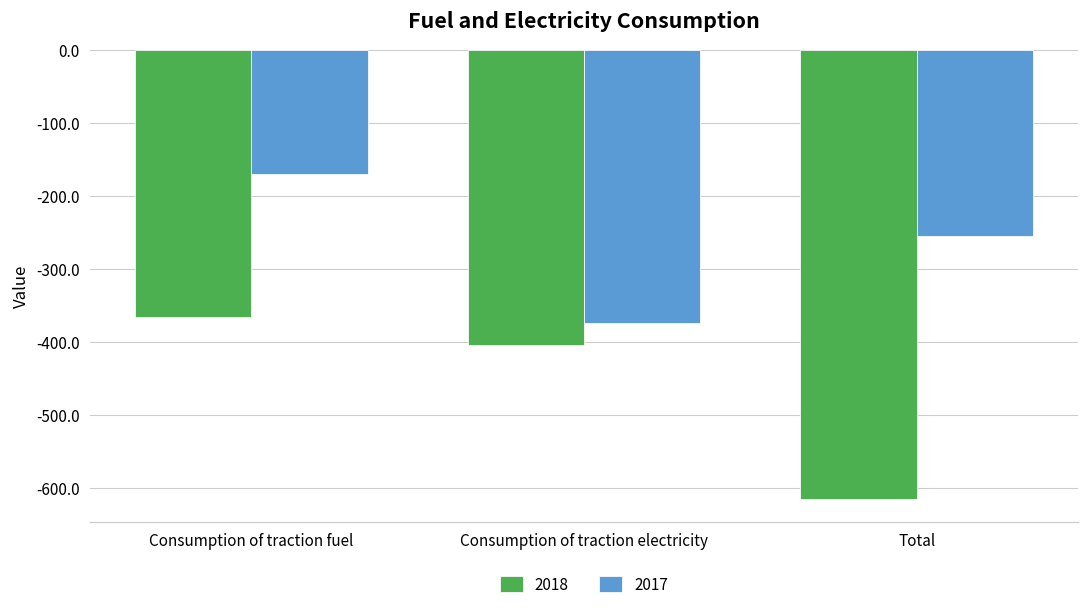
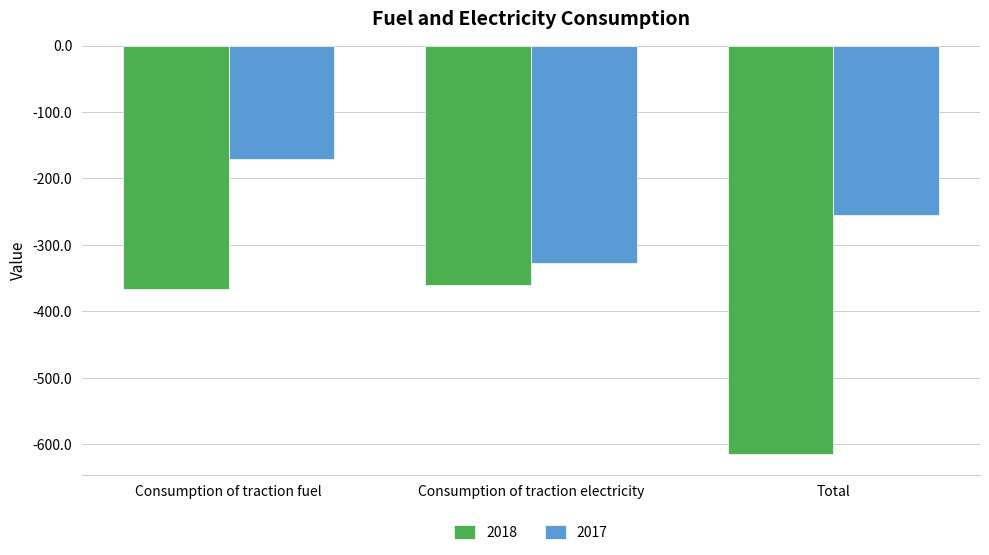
  {
    "2018": {
      "Consumption of traction fuel": -370,
-     "Consumption of traction electricity": -400,
+     "Consumption of traction electricity": -360,
      "Total": -620
    },
    "2017": {
      "Consumption of traction fuel": -170,
-     "Consumption of traction electricity": -370,
+     "Consumption of traction electricity": -330,
      "Total": -260
    }
  }
